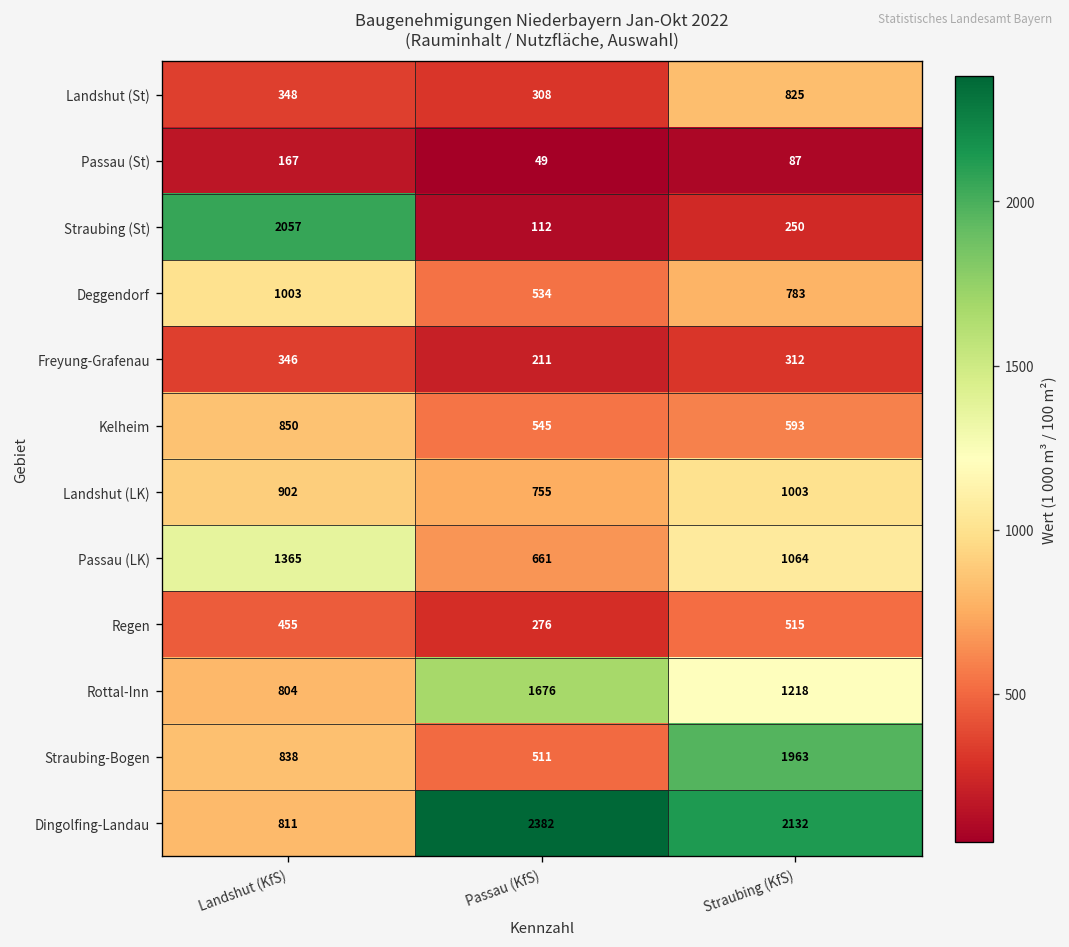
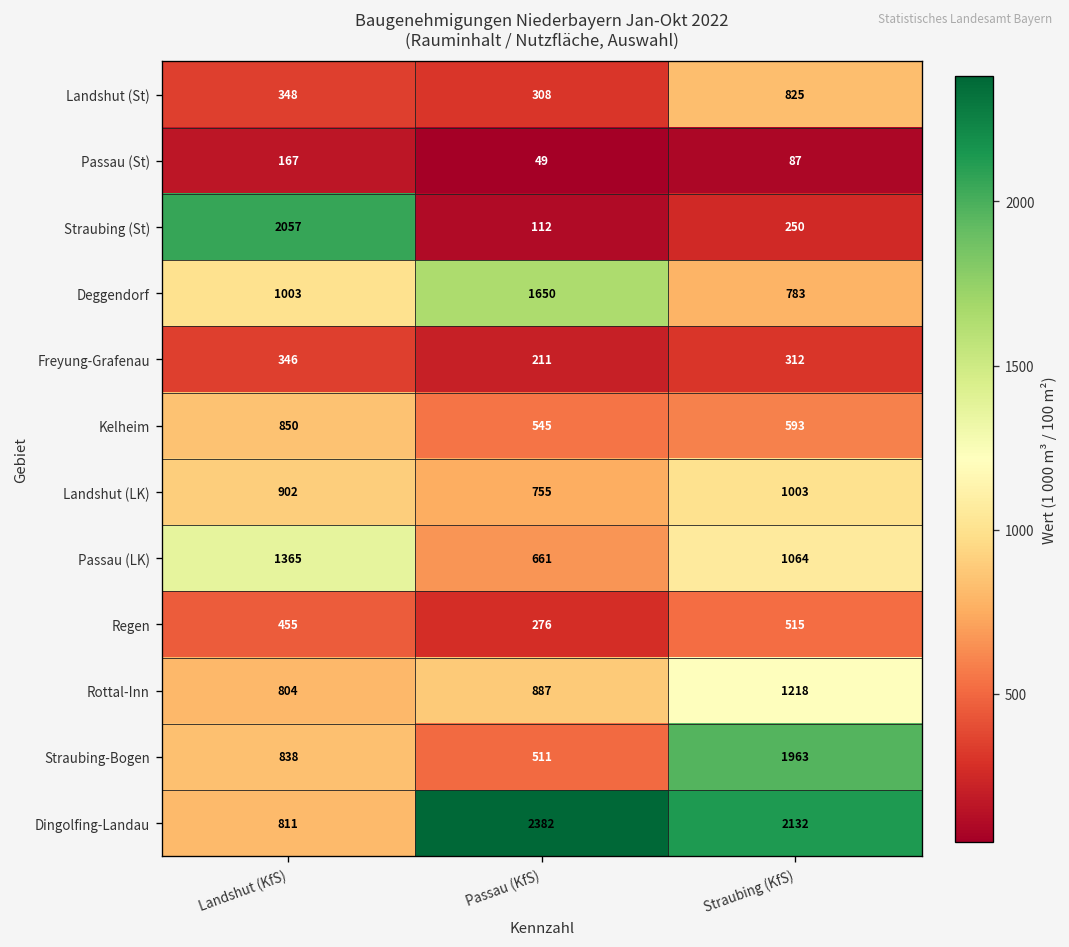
  {
    "Landshut (St)": {
      "Landshut (KfS)": 348,
      "Passau (KfS)": 308,
      "Straubing (KfS)": 825
    },
    "Passau (St)": {
      "Landshut (KfS)": 167,
      "Passau (KfS)": 49,
      "Straubing (KfS)": 87
    },
    "Straubing (St)": {
      "Landshut (KfS)": 2057,
      "Passau (KfS)": 112,
      "Straubing (KfS)": 250
    },
    "Deggendorf": {
      "Landshut (KfS)": 1003,
-     "Passau (KfS)": 534,
+     "Passau (KfS)": 1650,
      "Straubing (KfS)": 783
    },
    "Freyung-Grafenau": {
      "Landshut (KfS)": 346,
      "Passau (KfS)": 211,
      "Straubing (KfS)": 312
    },
    "Kelheim": {
      "Landshut (KfS)": 850,
      "Passau (KfS)": 545,
      "Straubing (KfS)": 593
    },
    "Landshut (LK)": {
      "Landshut (KfS)": 902,
      "Passau (KfS)": 755,
      "Straubing (KfS)": 1003
    },
    "Passau (LK)": {
      "Landshut (KfS)": 1365,
      "Passau (KfS)": 661,
      "Straubing (KfS)": 1064
    },
    "Regen": {
      "Landshut (KfS)": 455,
      "Passau (KfS)": 276,
      "Straubing (KfS)": 515
    },
    "Rottal-Inn": {
      "Landshut (KfS)": 804,
-     "Passau (KfS)": 1676,
+     "Passau (KfS)": 887,
      "Straubing (KfS)": 1218
    },
    "Straubing-Bogen": {
      "Landshut (KfS)": 838,
      "Passau (KfS)": 511,
      "Straubing (KfS)": 1963
    },
    "Dingolfing-Landau": {
      "Landshut (KfS)": 811,
      "Passau (KfS)": 2382,
      "Straubing (KfS)": 2132
    }
  }
